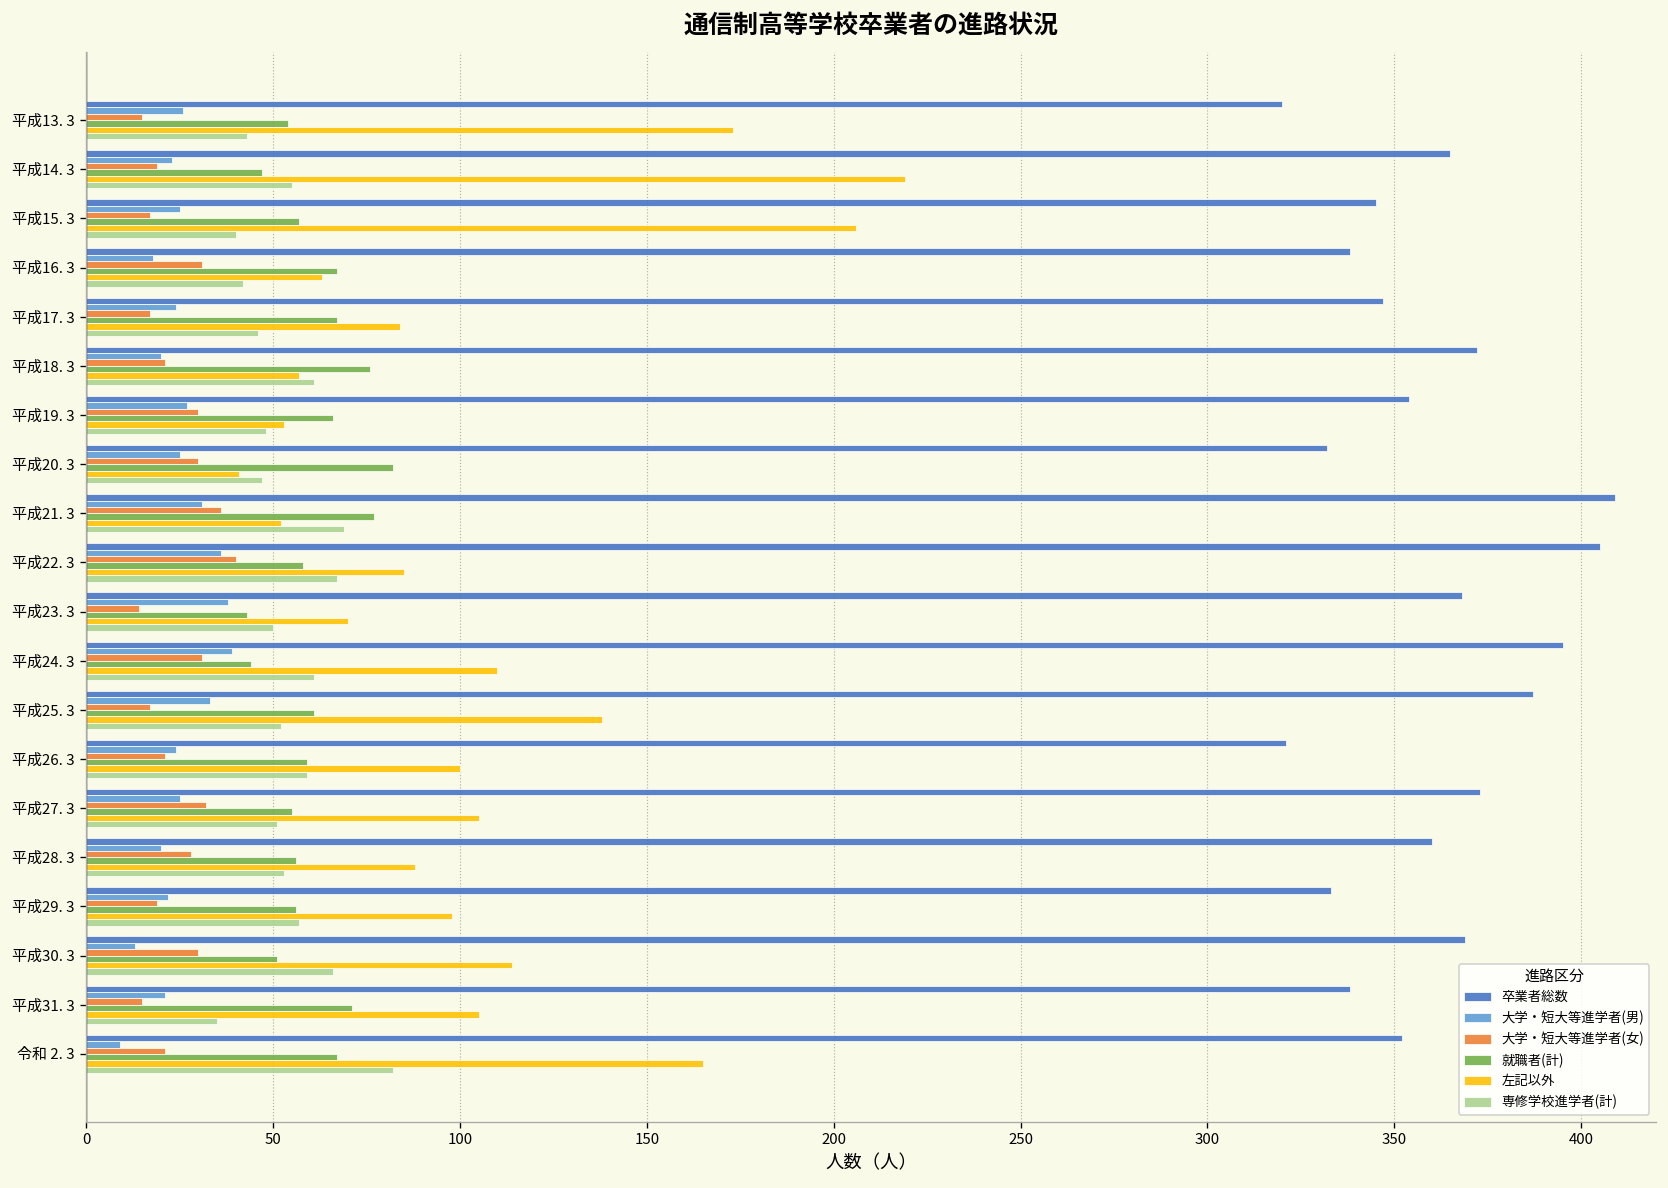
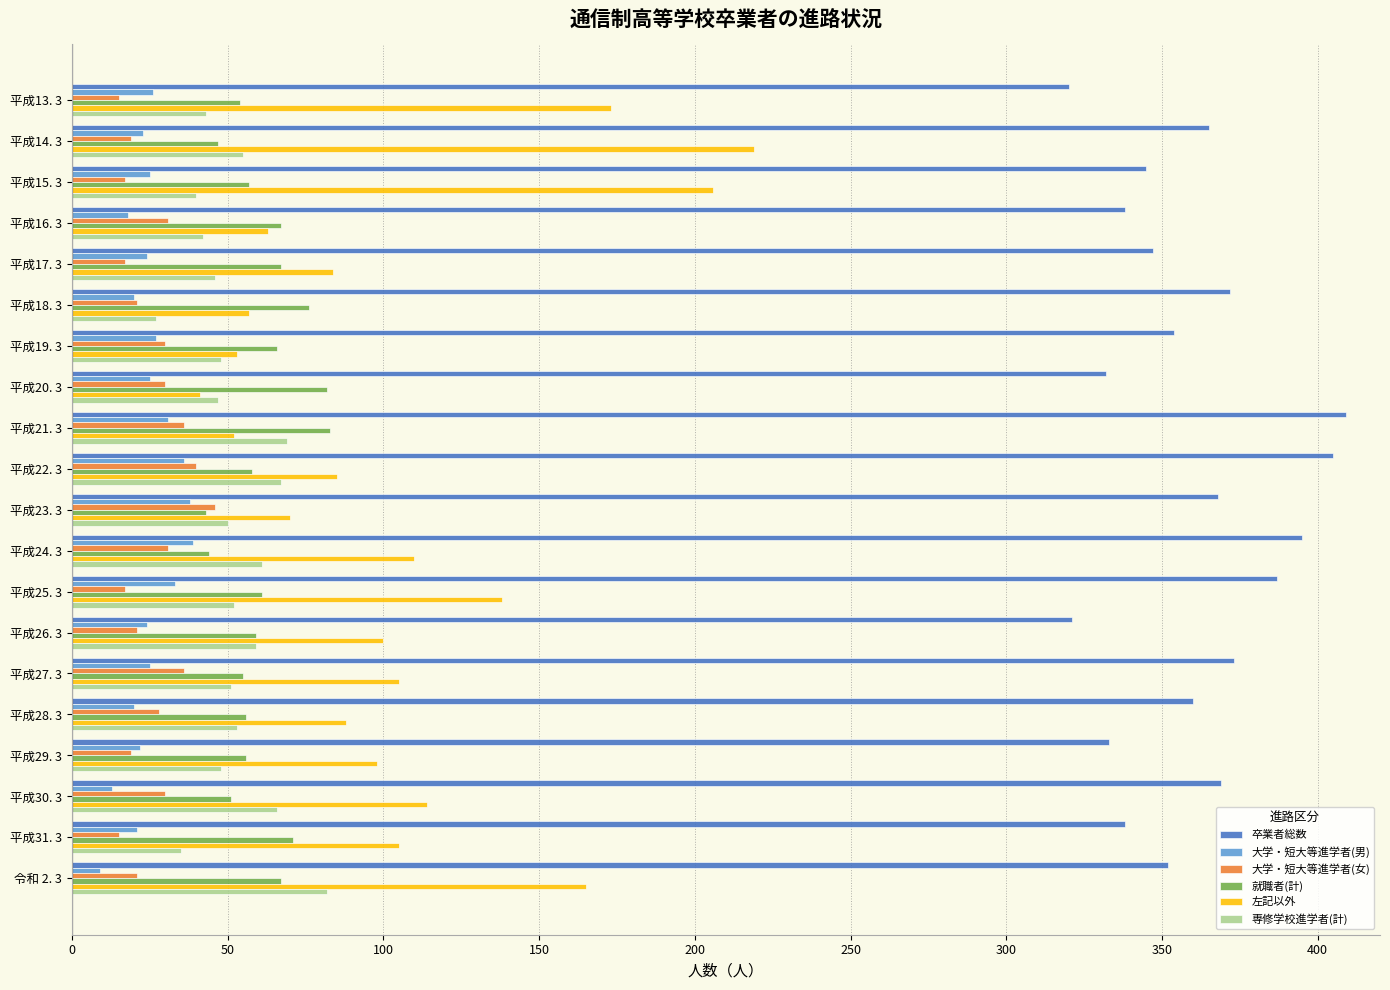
  {
    "大学・短大等進学者(女)": {
      "平成13. 3": 15,
      "平成14. 3": 19,
      "平成15. 3": 17,
      "平成16. 3": 31,
      "平成17. 3": 17,
      "平成18. 3": 21,
      "平成19. 3": 30,
      "平成20. 3": 30,
      "平成21. 3": 36,
      "平成22. 3": 40,
-     "平成23. 3": 14,
+     "平成23. 3": 46,
      "平成24. 3": 31,
      "平成25. 3": 17,
      "平成26. 3": 21,
-     "平成27. 3": 32,
+     "平成27. 3": 36,
      "平成28. 3": 28,
      "平成29. 3": 19,
      "平成30. 3": 30,
      "平成31. 3": 15,
      "令和 2. 3": 21
    },
    "就職者(計)": {
      "平成13. 3": 54,
      "平成14. 3": 47,
      "平成15. 3": 57,
      "平成16. 3": 67,
      "平成17. 3": 67,
      "平成18. 3": 76,
      "平成19. 3": 66,
      "平成20. 3": 82,
-     "平成21. 3": 77,
+     "平成21. 3": 83,
      "平成22. 3": 58,
      "平成23. 3": 43,
      "平成24. 3": 44,
      "平成25. 3": 61,
      "平成26. 3": 59,
      "平成27. 3": 55,
      "平成28. 3": 56,
      "平成29. 3": 56,
      "平成30. 3": 51,
      "平成31. 3": 71,
      "令和 2. 3": 67
    },
    "左記以外": {
      "平成13. 3": 173,
      "平成14. 3": 219,
      "平成15. 3": 206,
      "平成16. 3": 63,
      "平成17. 3": 84,
      "平成18. 3": 57,
      "平成19. 3": 53,
      "平成20. 3": 41,
      "平成21. 3": 52,
      "平成22. 3": 85,
      "平成23. 3": 70,
      "平成24. 3": 110,
      "平成25. 3": 138,
      "平成26. 3": 100,
      "平成27. 3": 105,
      "平成28. 3": 88,
      "平成29. 3": 98,
      "平成30. 3": 114,
      "平成31. 3": 105,
      "令和 2. 3": 165
    },
    "専修学校進学者(計)": {
      "平成13. 3": 43,
      "平成14. 3": 55,
      "平成15. 3": 40,
      "平成16. 3": 42,
      "平成17. 3": 46,
-     "平成18. 3": 61,
+     "平成18. 3": 27,
      "平成19. 3": 48,
      "平成20. 3": 47,
      "平成21. 3": 69,
      "平成22. 3": 67,
      "平成23. 3": 50,
      "平成24. 3": 61,
      "平成25. 3": 52,
      "平成26. 3": 59,
      "平成27. 3": 51,
      "平成28. 3": 53,
-     "平成29. 3": 57,
+     "平成29. 3": 48,
      "平成30. 3": 66,
      "平成31. 3": 35,
      "令和 2. 3": 82
    }
  }
